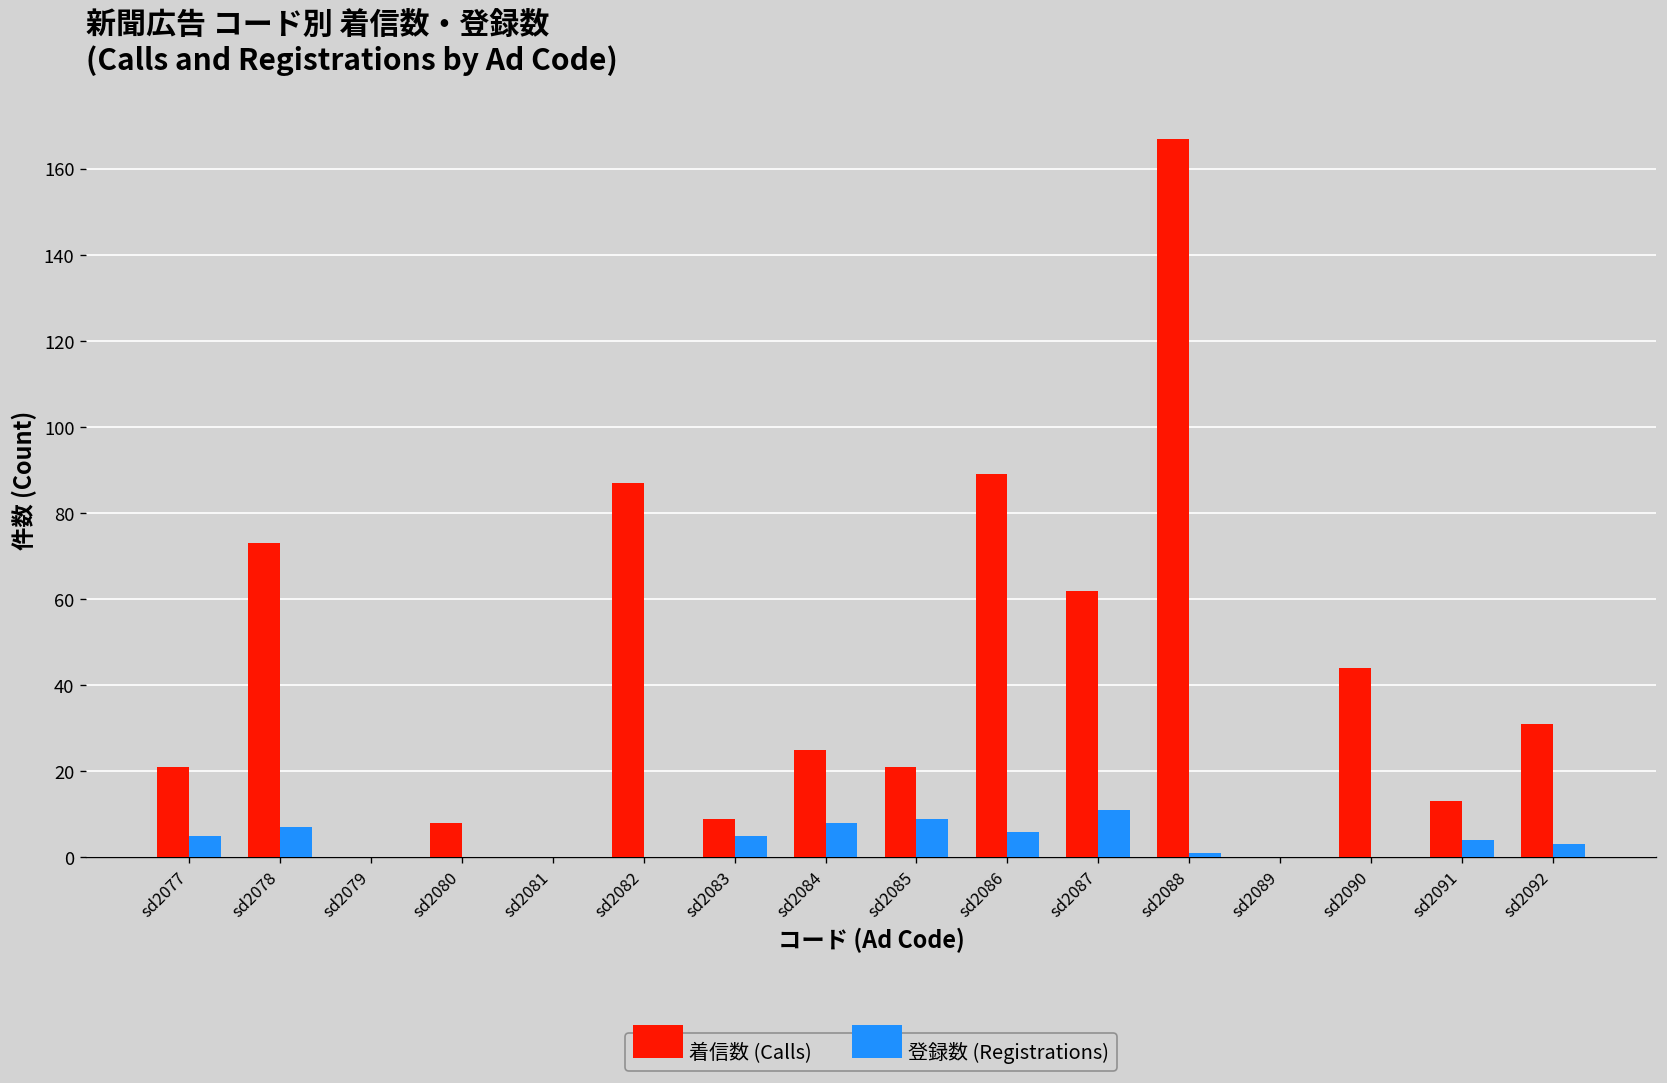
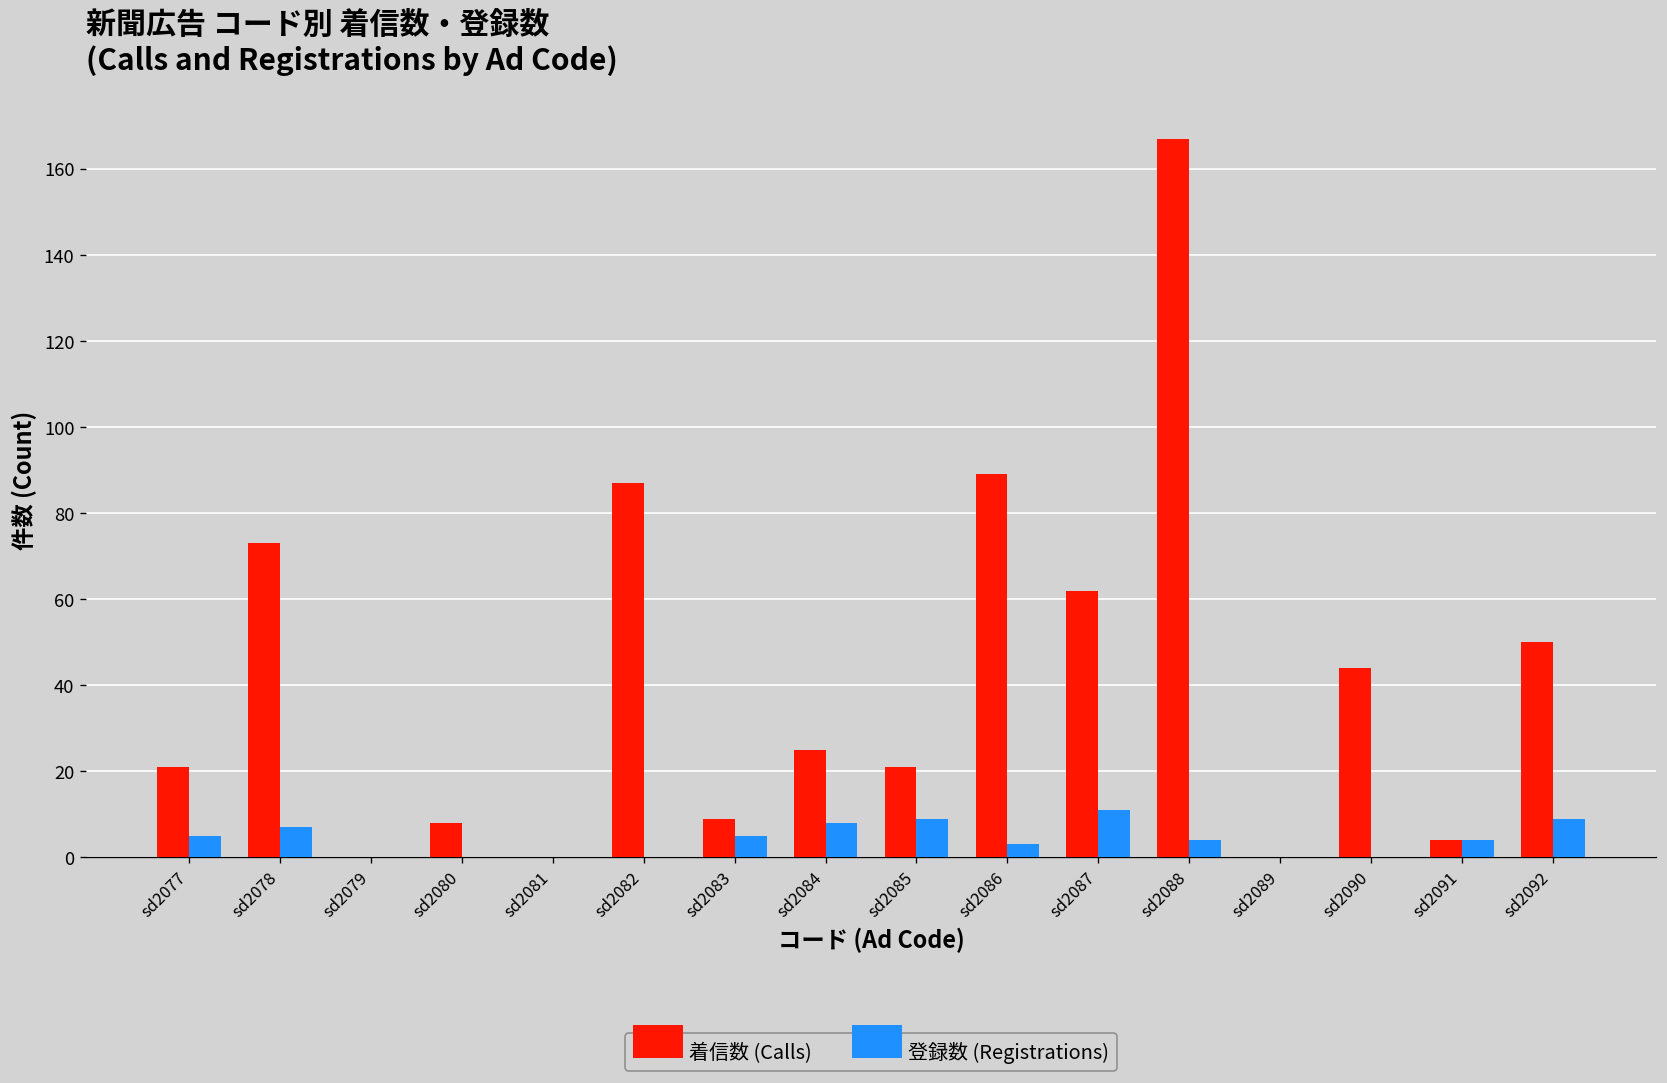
  {
    "着信数 (Calls)": {
      "sd2077": 21,
      "sd2078": 73,
      "sd2079": 0,
      "sd2080": 8,
      "sd2081": 0,
      "sd2082": 87,
      "sd2083": 9,
      "sd2084": 25,
      "sd2085": 21,
      "sd2086": 89,
      "sd2087": 62,
      "sd2088": 167,
      "sd2089": 0,
      "sd2090": 44,
-     "sd2091": 13,
-     "sd2092": 31
+     "sd2091": 4,
+     "sd2092": 50
    },
    "登録数 (Registrations)": {
      "sd2077": 5,
      "sd2078": 7,
      "sd2079": 0,
      "sd2080": 0,
      "sd2081": 0,
      "sd2082": 0,
      "sd2083": 5,
      "sd2084": 8,
      "sd2085": 9,
-     "sd2086": 6,
+     "sd2086": 3,
      "sd2087": 11,
-     "sd2088": 1,
+     "sd2088": 4,
      "sd2089": 0,
      "sd2090": 0,
      "sd2091": 4,
-     "sd2092": 3
+     "sd2092": 9
    }
  }
